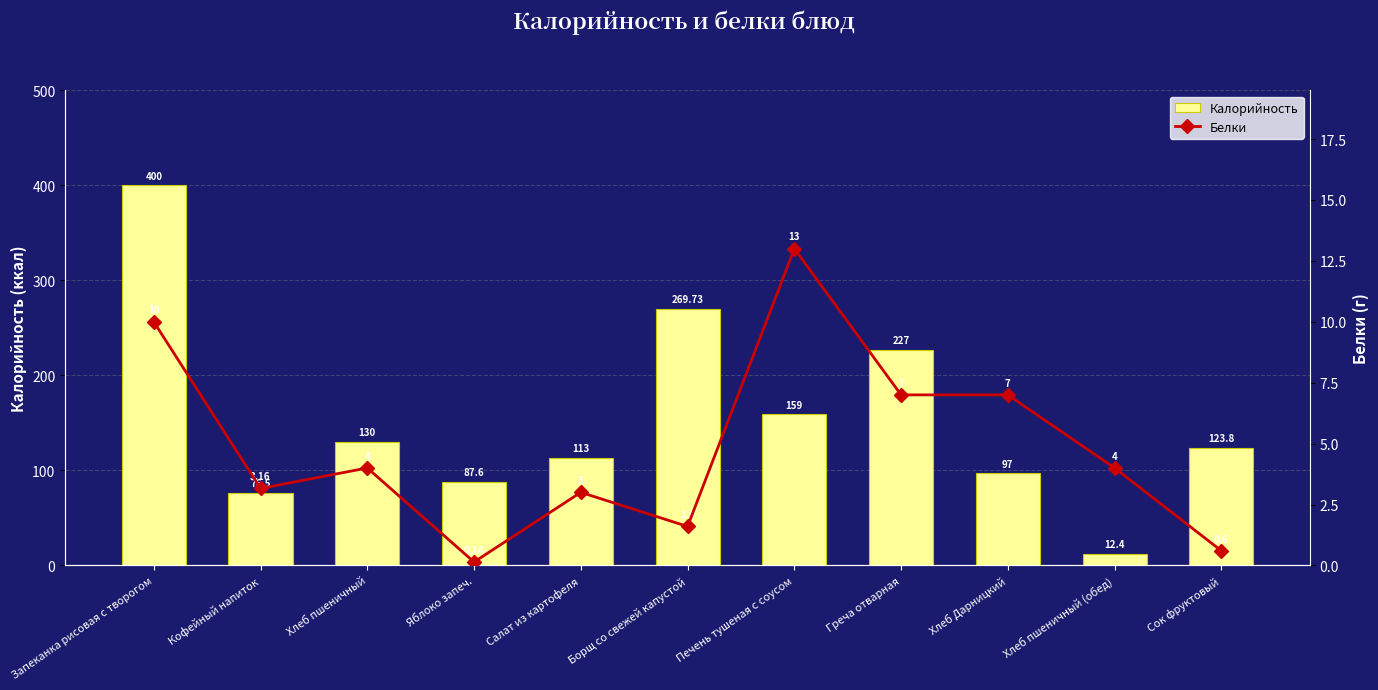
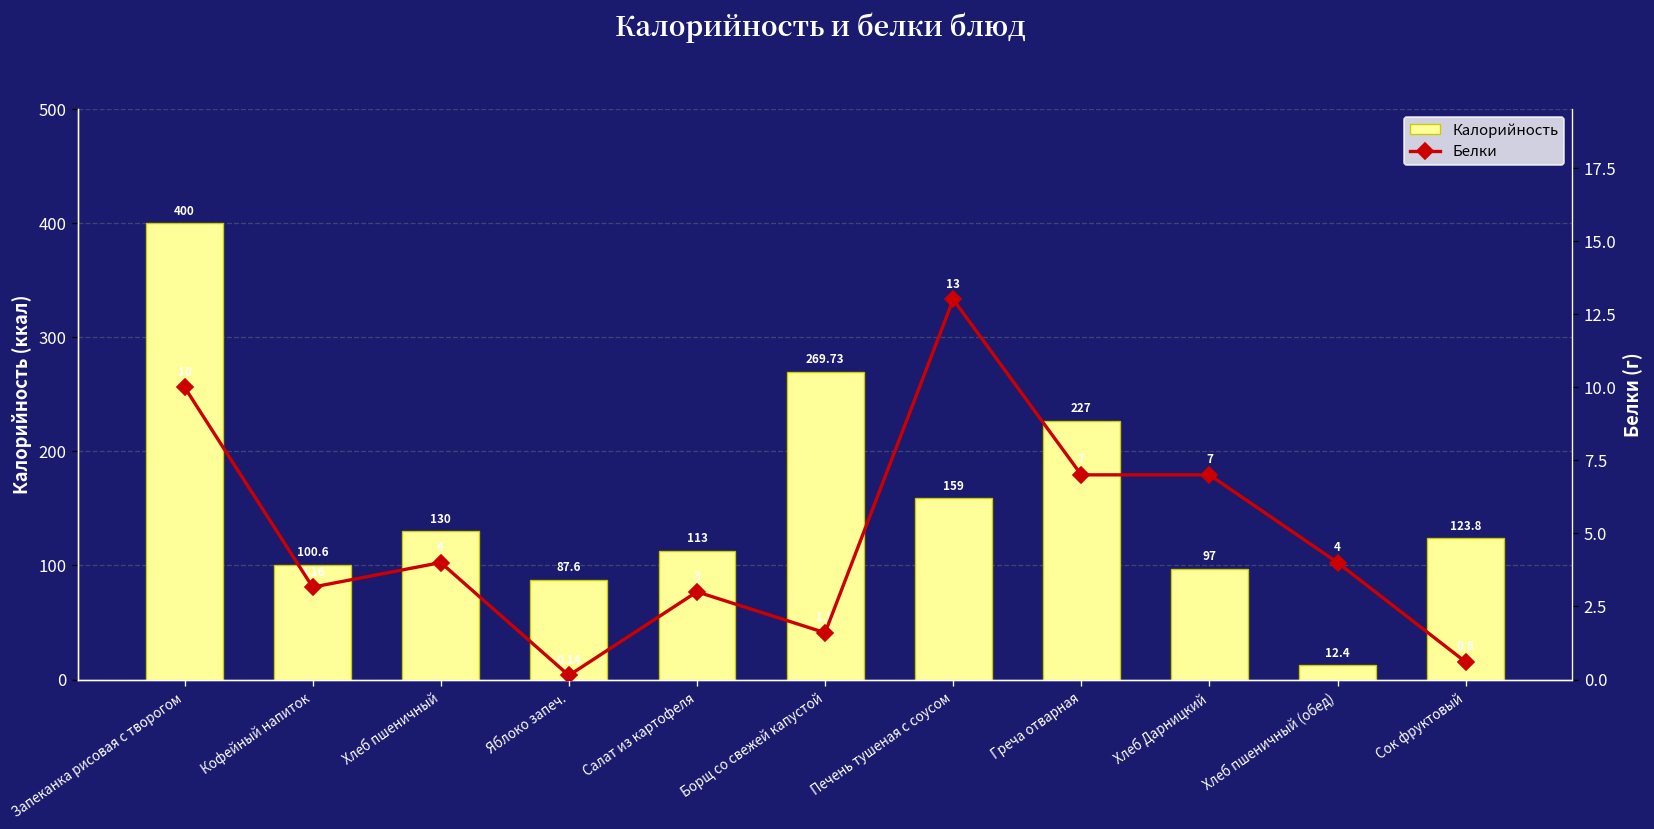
  {
    "Калорийность": {
      "Запеканка рисовая с творогом": 400,
-     "Кофейный напиток": 76.5,
+     "Кофейный напиток": 100.6,
      "Хлеб пшеничный": 130,
      "Яблоко запеч.": 87.6,
      "Салат из картофеля": 113,
      "Борщ со свежей капустой": 269.73,
      "Печень тушеная с соусом": 159,
      "Греча отварная": 227,
      "Хлеб Дарницкий": 97,
      "Хлеб пшеничный (обед)": 12.4,
      "Сок фруктовый": 123.8
    },
    "Белки": {
      "Запеканка рисовая с творогом": 10,
      "Хлеб пшеничный": 4,
      "Яблоко запеч.": 0.14,
      "Салат из картофеля": 3,
      "Борщ со свежей капустой": 1.6,
      "Печень тушеная с соусом": 13,
      "Греча отварная": 7,
      "Хлеб Дарницкий": 7,
      "Хлеб пшеничный (обед)": 4,
      "Сок фруктовый": 0.6
    }
  }
